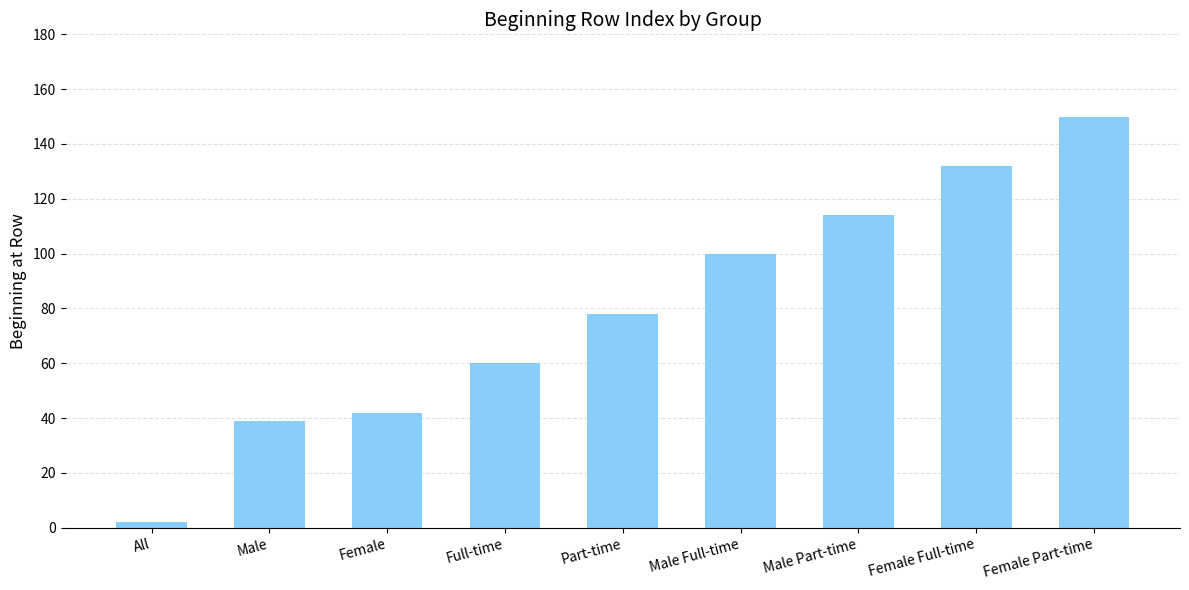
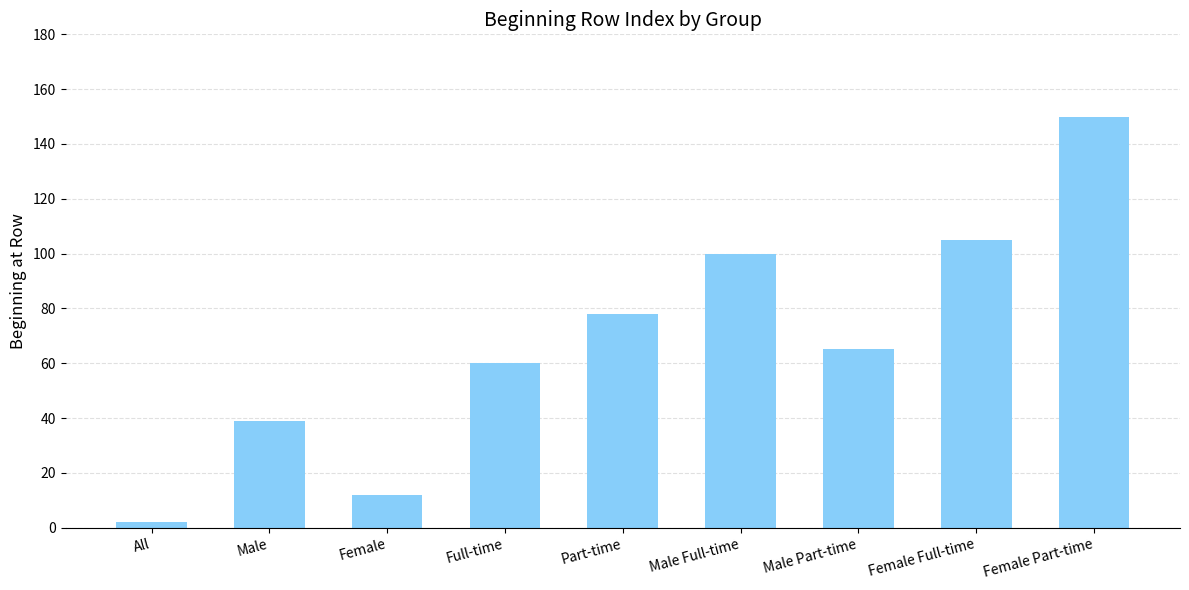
  {
    "All": 2,
    "Male": 39,
-   "Female": 42,
+   "Female": 12,
    "Full-time": 60,
    "Part-time": 78,
    "Male Full-time": 100,
-   "Male Part-time": 114,
-   "Female Full-time": 132,
+   "Male Part-time": 65,
+   "Female Full-time": 105,
    "Female Part-time": 150
  }
